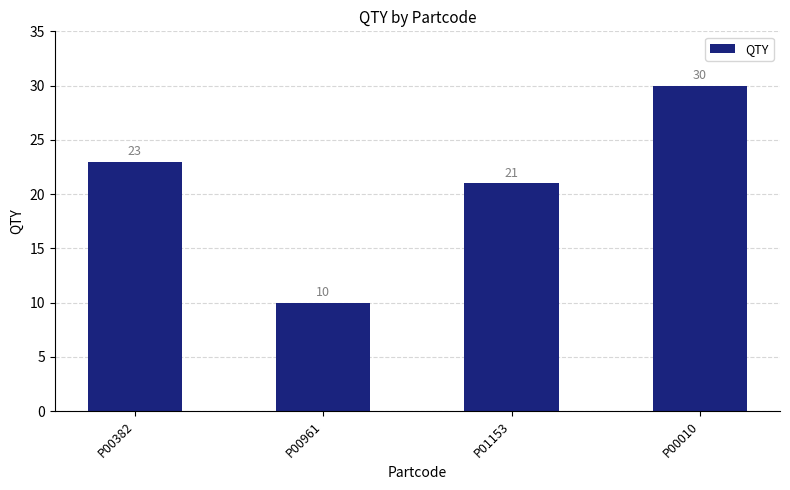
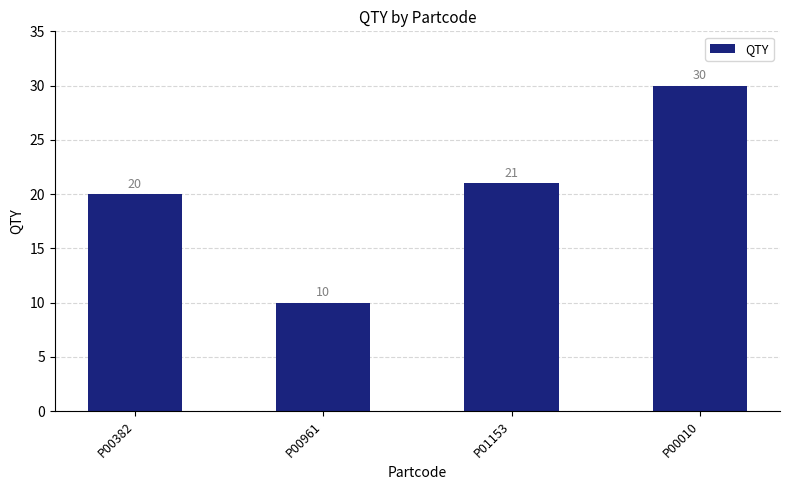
  {
-   "P00382": 23,
+   "P00382": 20,
    "P00961": 10,
    "P01153": 21,
    "P00010": 30
  }
